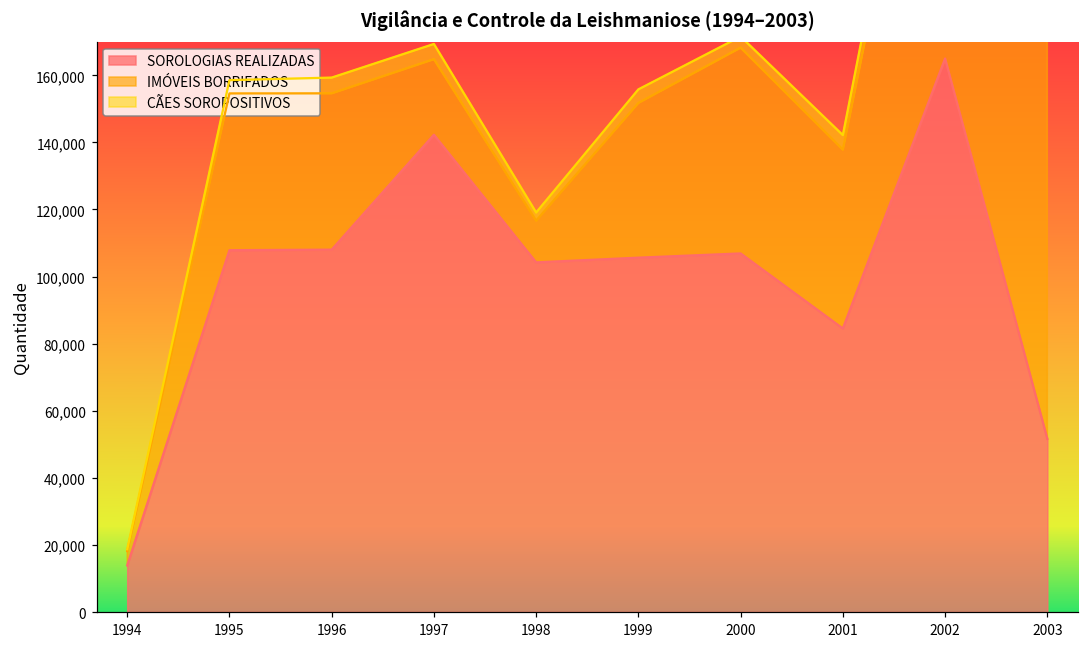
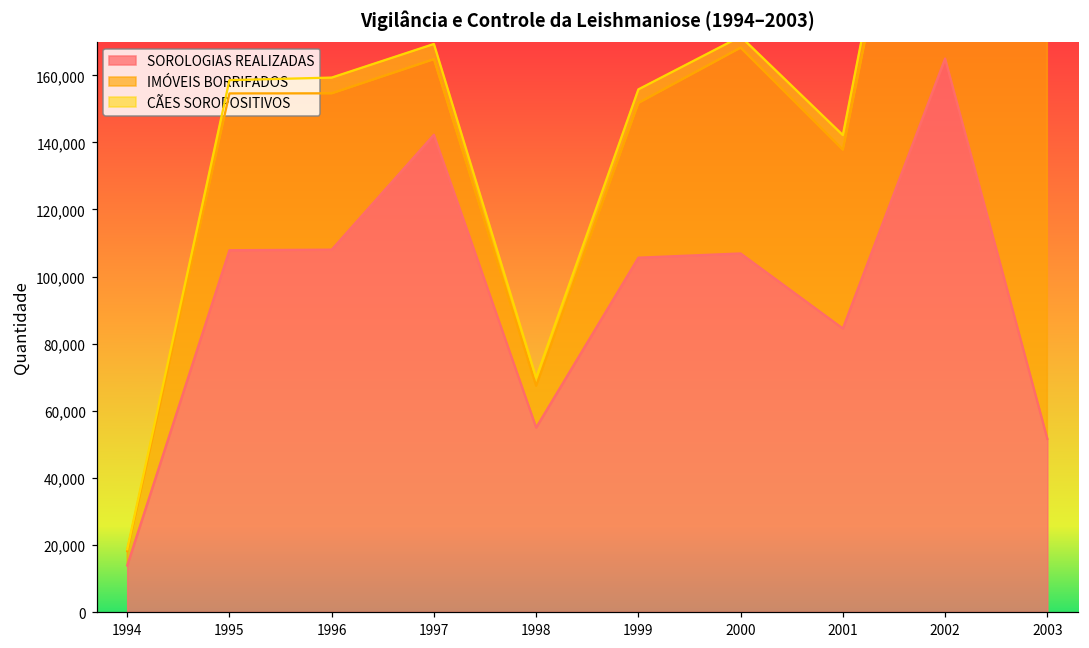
  {
    "SOROLOGIAS REALIZADAS": {
      "1994": "14,000",
      "1995": "108,000",
      "1996": "108,000",
      "1997": "142,000",
-     "1998": "104,000",
+     "1998": "55,000",
      "1999": "106,000",
      "2000": "107,000",
      "2001": "85,000",
      "2002": "165,000",
      "2003": "52,000"
    }
  }
